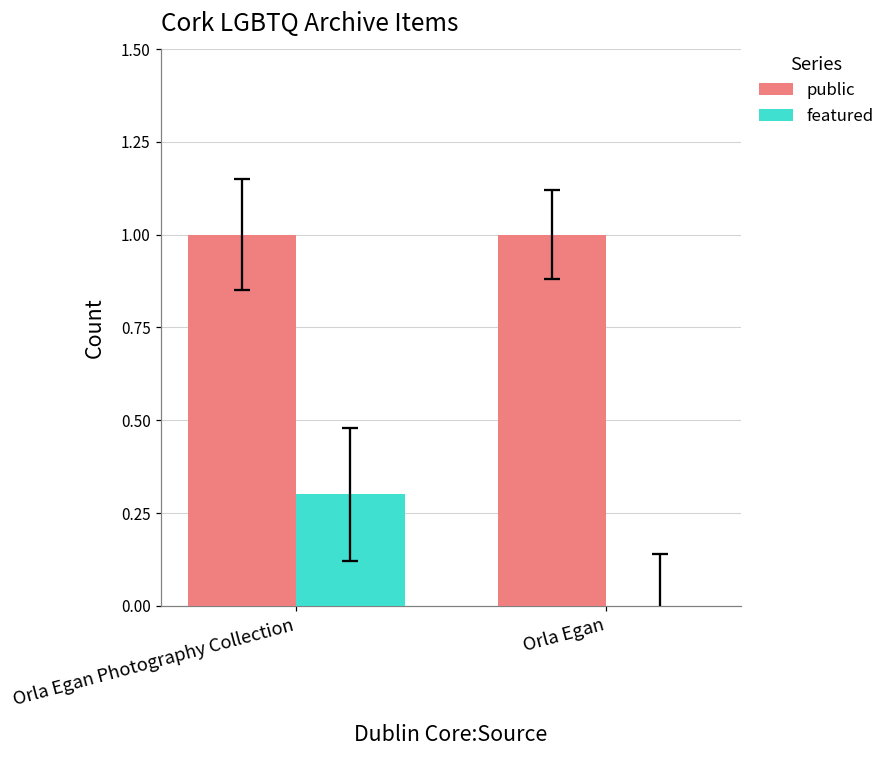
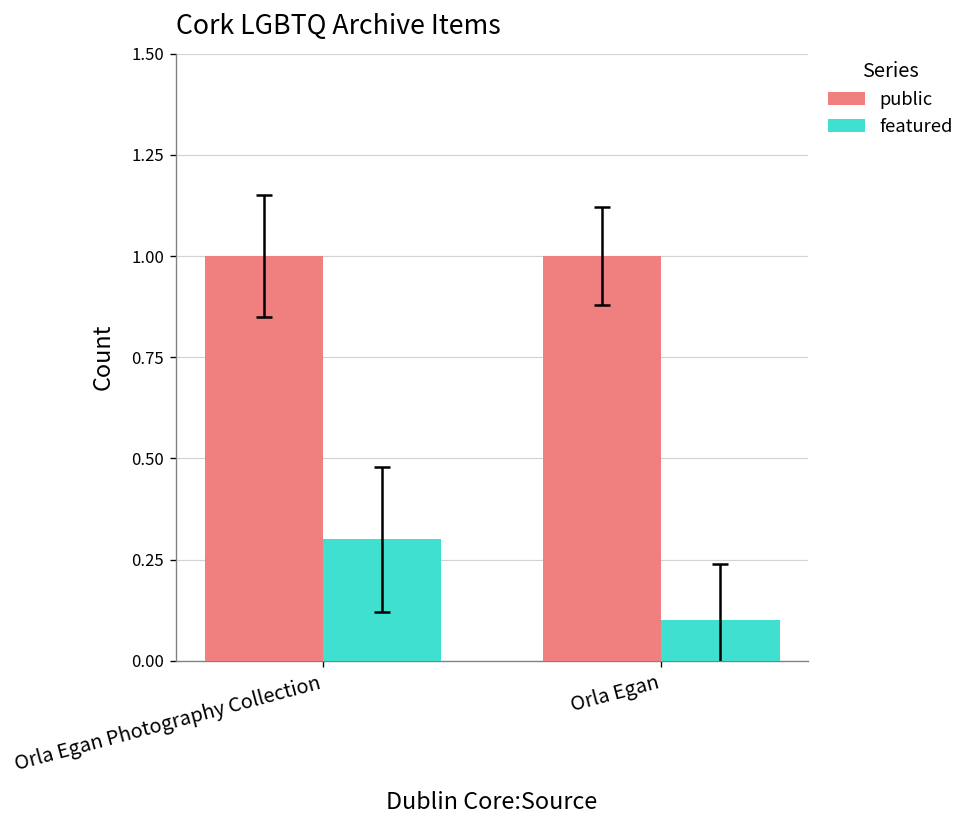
  {
    "public": {
      "Orla Egan Photography Collection": 1.0,
      "Orla Egan": 1.0
    },
    "featured": {
      "Orla Egan Photography Collection": 0.3,
-     "Orla Egan": 0.0
+     "Orla Egan": 0.1
    }
  }
